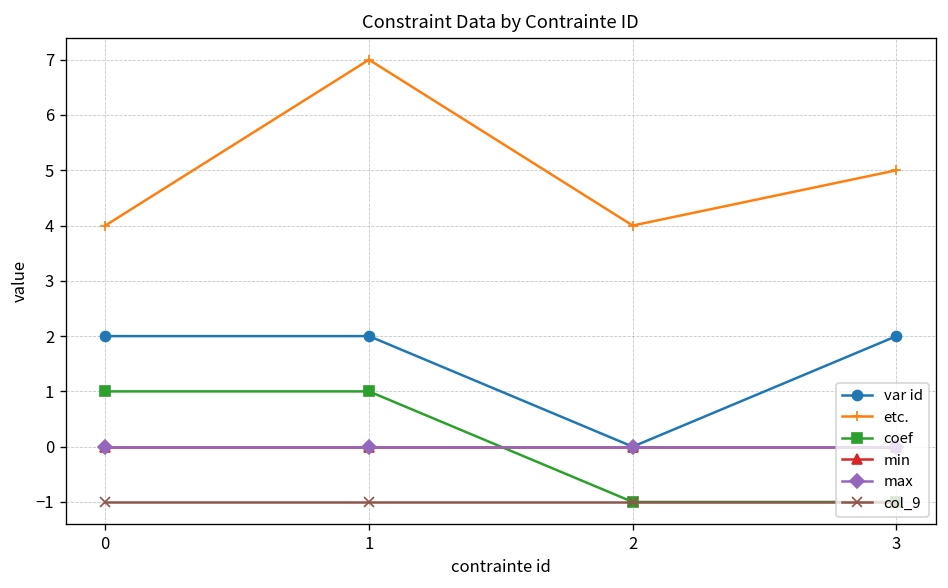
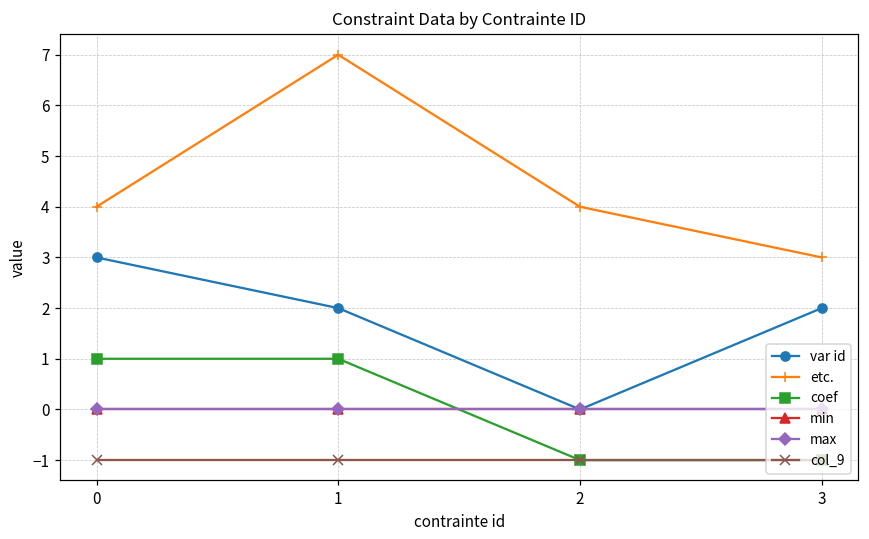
  {
    "var id": {
-     "0": 2,
+     "0": 3,
      "1": 2,
      "3": 2
    },
    "etc.": {
      "0": 4,
      "1": 7,
      "2": 4,
-     "3": 5
+     "3": 3
    },
    "coef": {
      "0": 1,
      "1": 1
    },
    "max": {
      "0": 0,
      "1": 0
    },
    "col_9": {
      "0": -1,
      "1": -1
    }
  }
